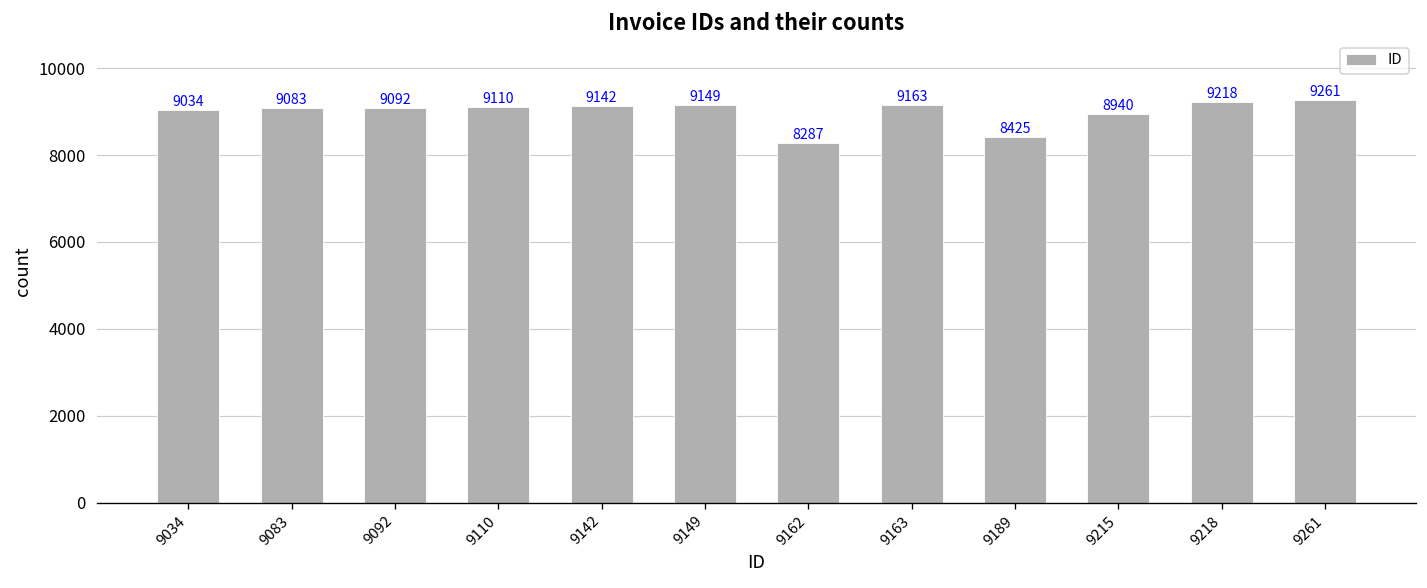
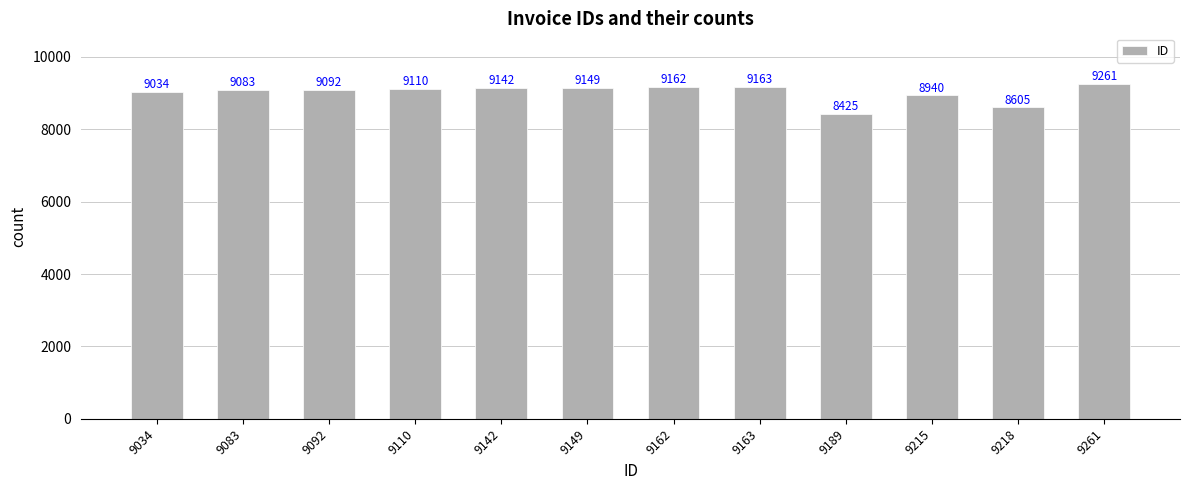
  {
    "9034": 9034,
    "9083": 9083,
    "9092": 9092,
    "9110": 9110,
    "9142": 9142,
    "9149": 9149,
-   "9162": 8287,
+   "9162": 9162,
    "9163": 9163,
    "9189": 8425,
    "9215": 8940,
-   "9218": 9218,
+   "9218": 8605,
    "9261": 9261
  }
